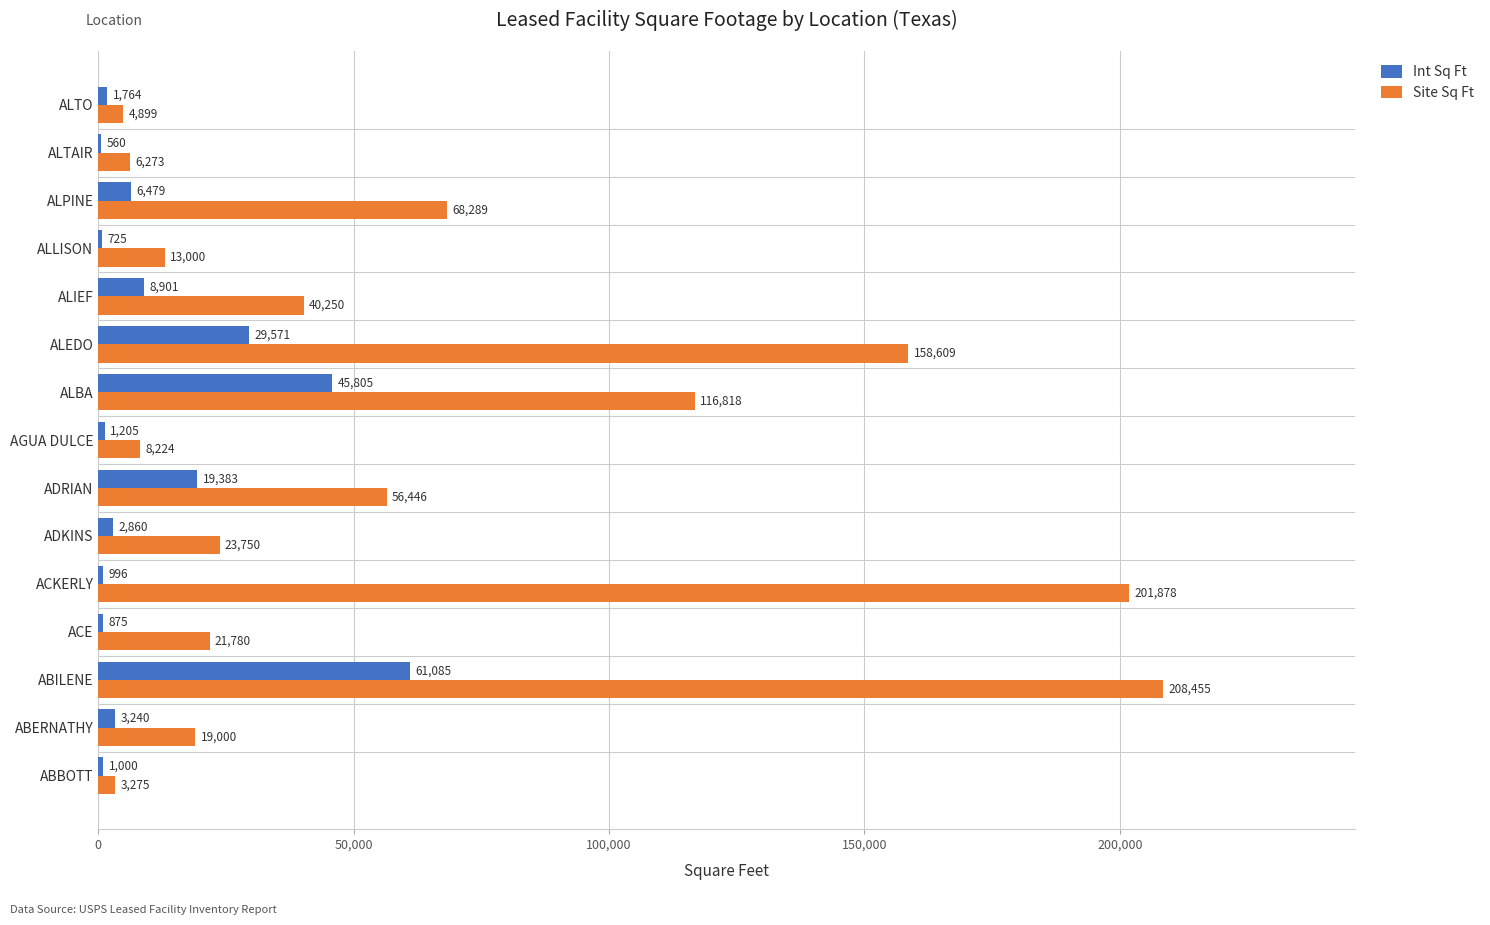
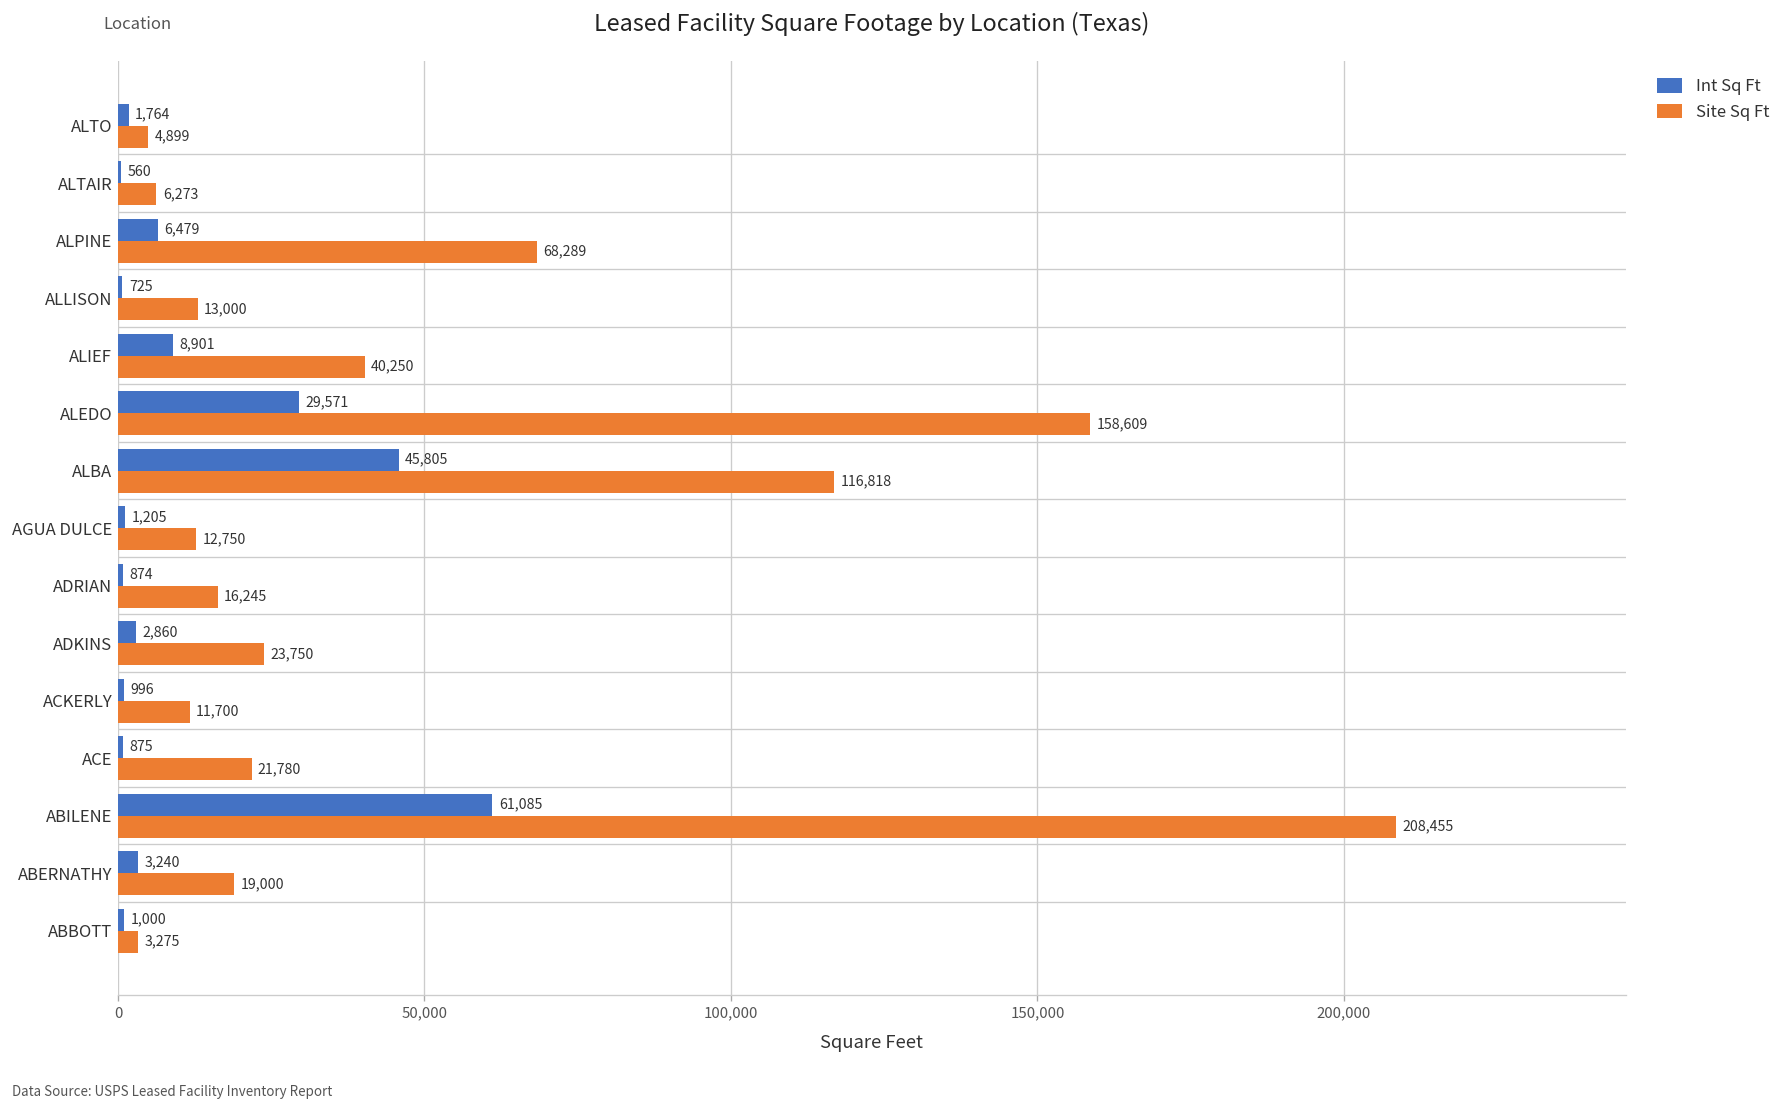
  {
    "Int Sq Ft": {
      "ALTO": "1,764",
      "ALTAIR": "560",
      "ALPINE": "6,479",
      "ALLISON": "725",
      "ALIEF": "8,901",
      "ALEDO": "29,571",
      "ALBA": "45,805",
      "AGUA DULCE": "1,205",
-     "ADRIAN": "19,383",
+     "ADRIAN": "874",
      "ADKINS": "2,860",
      "ACKERLY": "996",
      "ACE": "875",
      "ABILENE": "61,085",
      "ABERNATHY": "3,240",
      "ABBOTT": "1,000"
    },
    "Site Sq Ft": {
      "ALTO": "4,899",
      "ALTAIR": "6,273",
      "ALPINE": "68,289",
      "ALLISON": "13,000",
      "ALIEF": "40,250",
      "ALEDO": "158,609",
      "ALBA": "116,818",
-     "AGUA DULCE": "8,224",
-     "ADRIAN": "56,446",
+     "AGUA DULCE": "12,750",
+     "ADRIAN": "16,245",
      "ADKINS": "23,750",
-     "ACKERLY": "201,878",
+     "ACKERLY": "11,700",
      "ACE": "21,780",
      "ABILENE": "208,455",
      "ABERNATHY": "19,000",
      "ABBOTT": "3,275"
    }
  }
